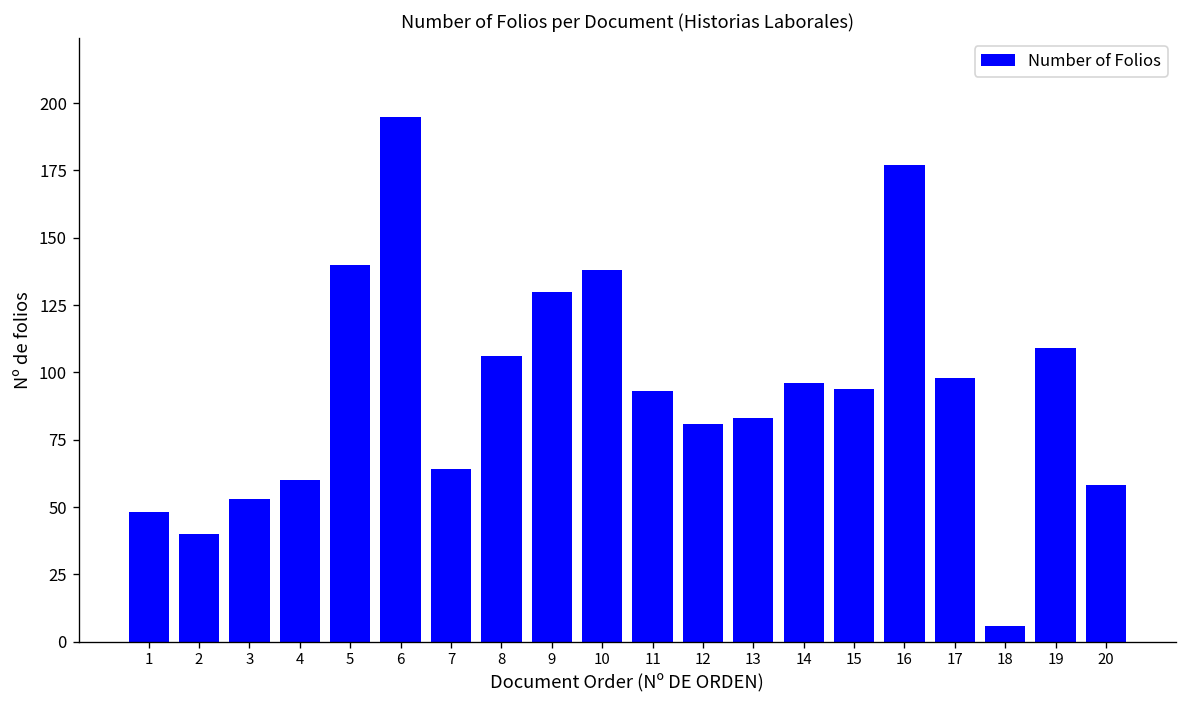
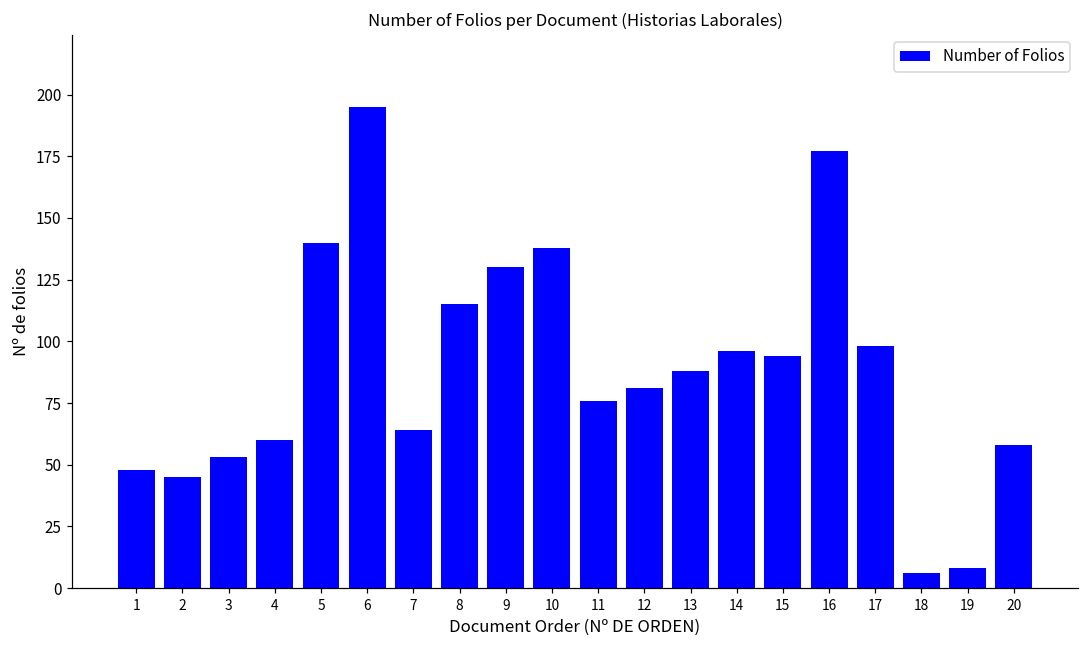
  {
    "1": 48,
-   "2": 40,
+   "2": 45,
    "3": 53,
    "4": 60,
    "5": 140,
    "6": 195,
    "7": 64,
-   "8": 106,
+   "8": 115,
    "9": 130,
    "10": 138,
-   "11": 93,
+   "11": 76,
    "12": 81,
-   "13": 83,
+   "13": 88,
    "14": 96,
    "15": 94,
    "16": 177,
    "17": 98,
    "18": 6,
-   "19": 109,
+   "19": 8,
    "20": 58
  }
